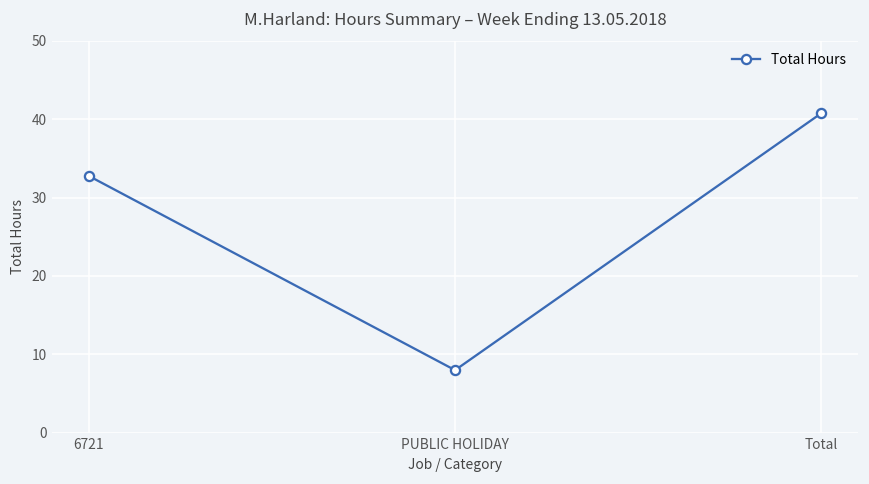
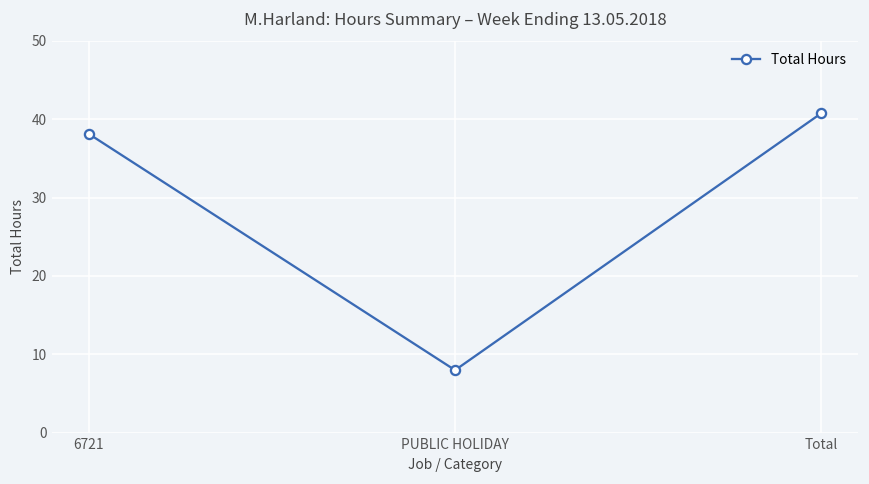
  {
-   "6721": 33,
+   "6721": 38,
    "PUBLIC HOLIDAY": 8,
    "Total": 41
  }
